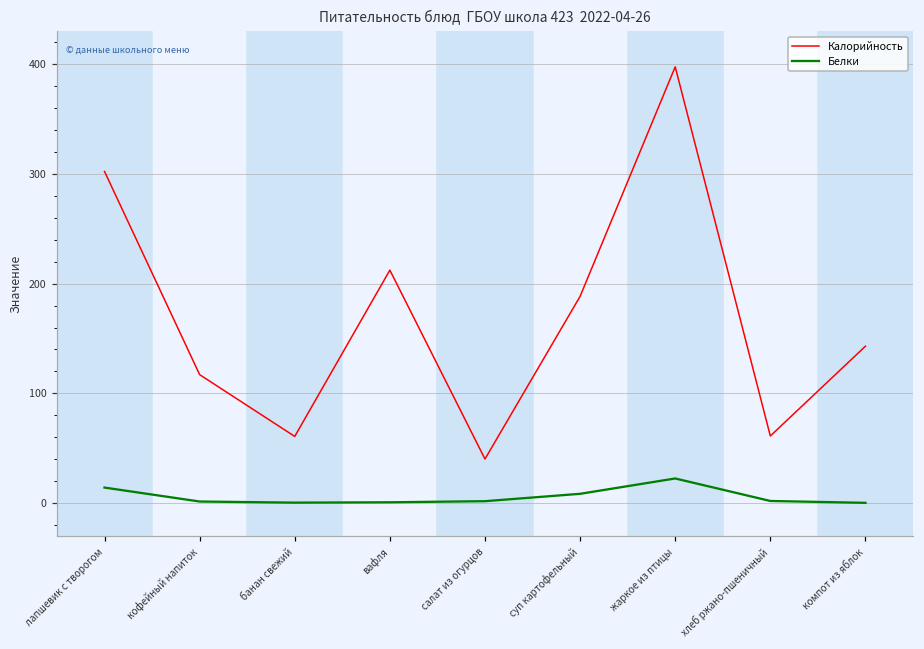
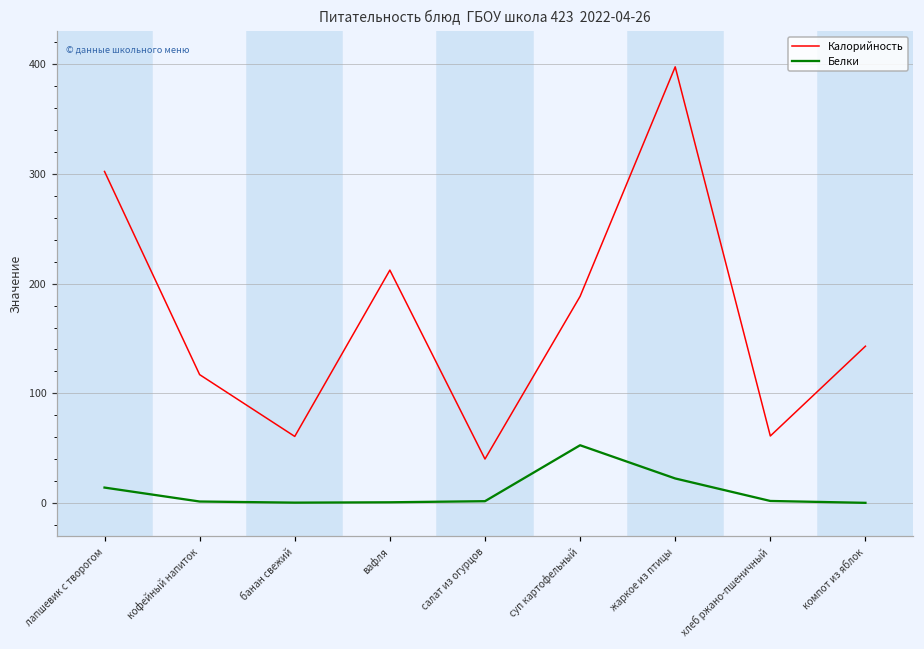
  {
    "Калорийность": {
      "лапшевик с творогом": 300,
      "кофейный напиток": 120,
      "банан свежий": 60,
      "вафля": 210,
      "салат из огурцов": 40,
      "суп картофельный": 190,
      "жаркое из птицы": 400,
      "хлеб ржано-пшеничный": 60,
      "компот из яблок": 140
    },
    "Белки": {
      "лапшевик с творогом": 10,
      "кофейный напиток": 0,
      "банан свежий": 0,
      "вафля": 0,
      "салат из огурцов": 0,
-     "суп картофельный": 10,
+     "суп картофельный": 50,
      "жаркое из птицы": 20,
      "хлеб ржано-пшеничный": 0,
      "компот из яблок": 0
    }
  }
